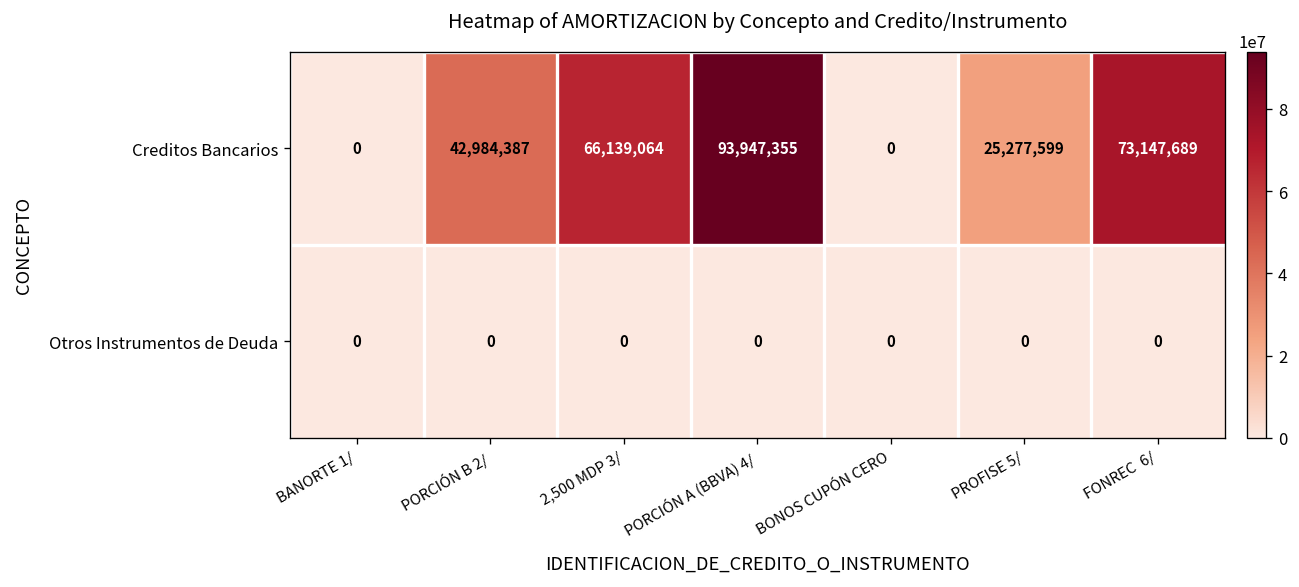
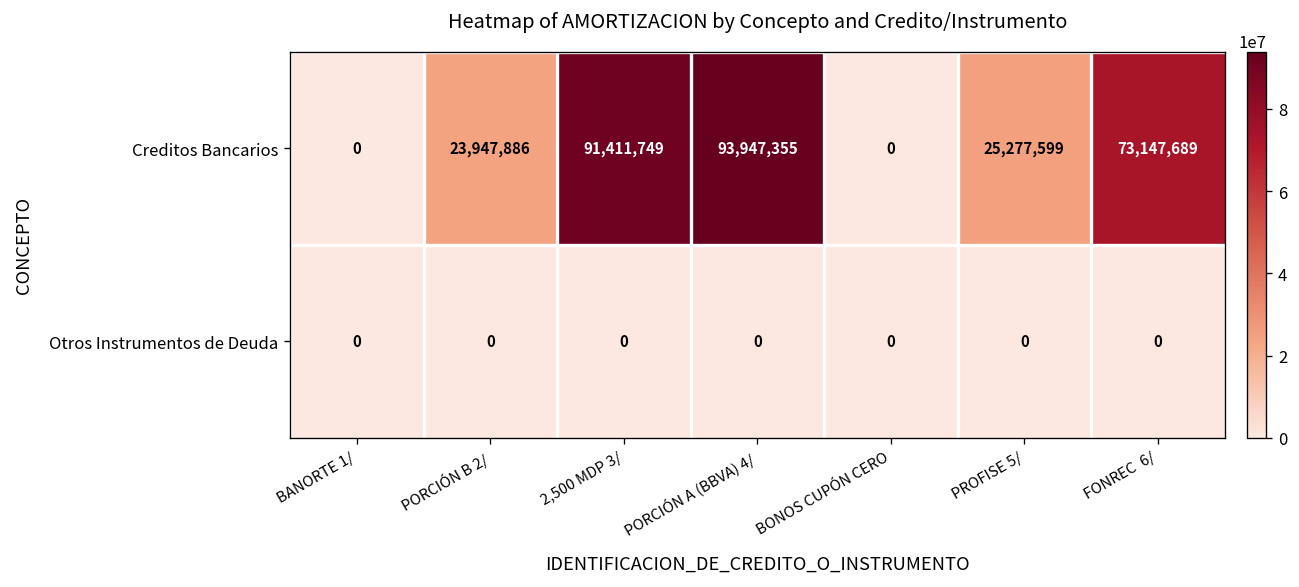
  {
    "Creditos Bancarios": {
      "BANORTE 1/": "0",
-     "PORCIÓN B 2/": "42,984,387",
-     "2,500 MDP 3/": "66,139,064",
+     "PORCIÓN B 2/": "23,947,886",
+     "2,500 MDP 3/": "91,411,749",
      "PORCIÓN A (BBVA) 4/": "93,947,355",
      "BONOS CUPÓN CERO": "0",
      "PROFISE 5/": "25,277,599",
      "FONREC 6/": "73,147,689"
    },
    "Otros Instrumentos de Deuda": {
      "BANORTE 1/": "0",
      "PORCIÓN B 2/": "0",
      "2,500 MDP 3/": "0",
      "PORCIÓN A (BBVA) 4/": "0",
      "BONOS CUPÓN CERO": "0",
      "PROFISE 5/": "0",
      "FONREC 6/": "0"
    }
  }
